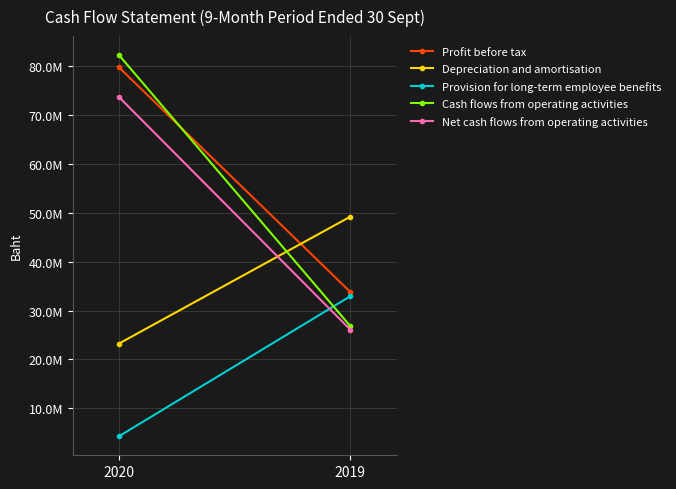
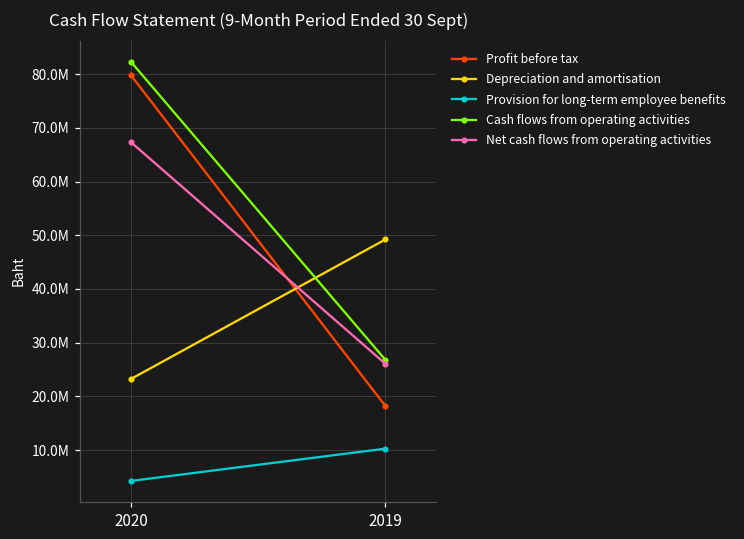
  {
    "Profit before tax": {
      "2020": 80000000,
-     "2019": 34000000
+     "2019": 18000000
    },
    "Depreciation and amortisation": {
      "2020": 23000000,
      "2019": 49000000
    },
    "Provision for long-term employee benefits": {
      "2020": 4000000,
-     "2019": 33000000
+     "2019": 10000000
    },
    "Cash flows from operating activities": {
      "2020": 82000000,
      "2019": 27000000
    },
    "Net cash flows from operating activities": {
-     "2020": 74000000,
+     "2020": 67000000,
      "2019": 26000000
    }
  }
